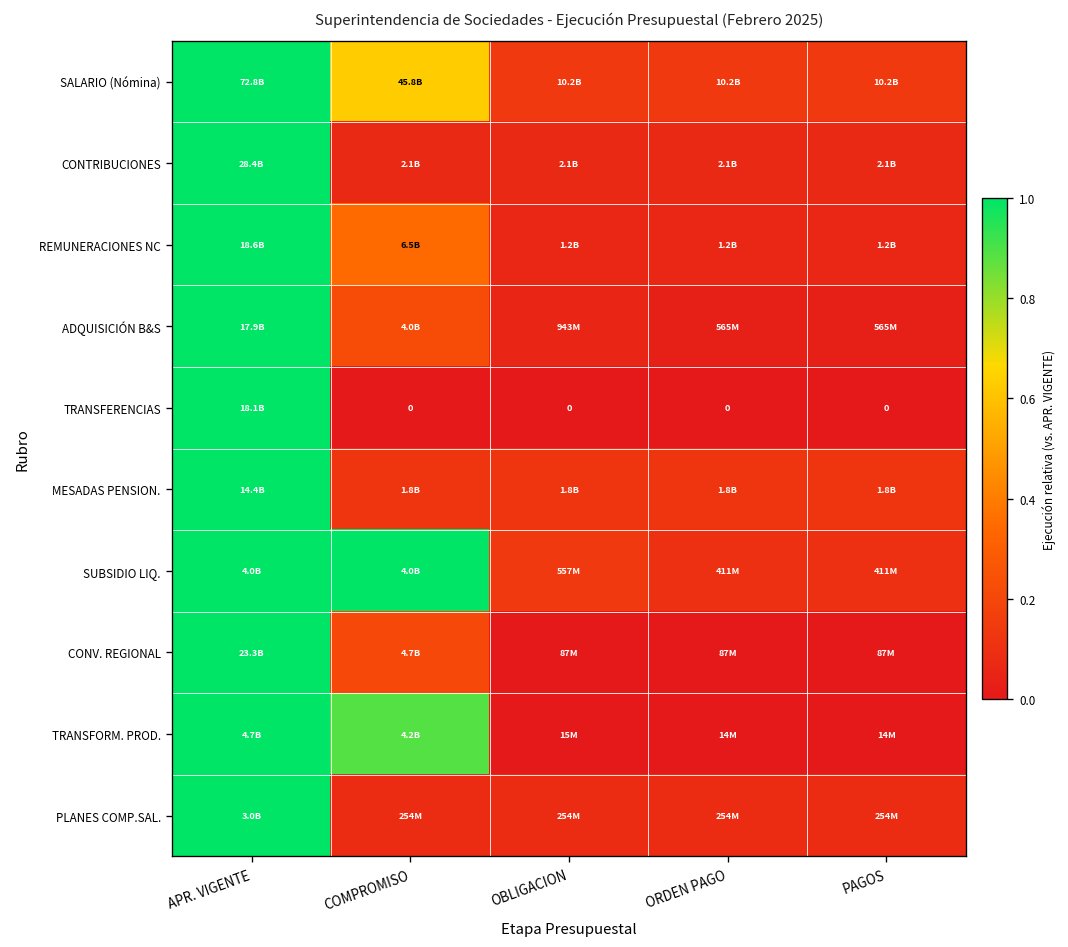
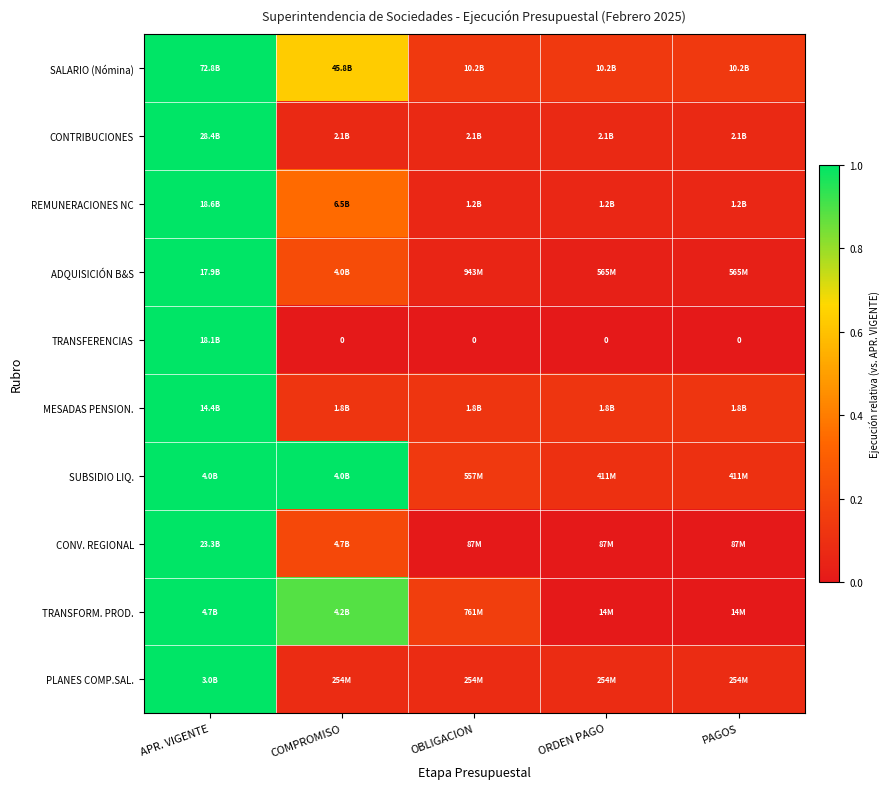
  {
    "SALARIO (Nómina)": {
      "APR. VIGENTE": "72.8B",
      "COMPROMISO": "45.8B",
      "OBLIGACION": "10.2B",
      "ORDEN PAGO": "10.2B",
      "PAGOS": "10.2B"
    },
    "CONTRIBUCIONES": {
      "APR. VIGENTE": "28.4B",
      "COMPROMISO": "2.1B",
      "OBLIGACION": "2.1B",
      "ORDEN PAGO": "2.1B",
      "PAGOS": "2.1B"
    },
    "REMUNERACIONES NC": {
      "APR. VIGENTE": "18.6B",
      "COMPROMISO": "6.5B",
      "OBLIGACION": "1.2B",
      "ORDEN PAGO": "1.2B",
      "PAGOS": "1.2B"
    },
    "ADQUISICIÓN B&S": {
      "APR. VIGENTE": "17.9B",
      "COMPROMISO": "4.0B",
      "OBLIGACION": "943M",
      "ORDEN PAGO": "565M",
      "PAGOS": "565M"
    },
    "TRANSFERENCIAS": {
      "APR. VIGENTE": "18.1B",
      "COMPROMISO": "0",
      "OBLIGACION": "0",
      "ORDEN PAGO": "0",
      "PAGOS": "0"
    },
    "MESADAS PENSION.": {
      "APR. VIGENTE": "14.4B",
      "COMPROMISO": "1.8B",
      "OBLIGACION": "1.8B",
      "ORDEN PAGO": "1.8B",
      "PAGOS": "1.8B"
    },
    "SUBSIDIO LIQ.": {
      "APR. VIGENTE": "4.0B",
      "COMPROMISO": "4.0B",
      "OBLIGACION": "557M",
      "ORDEN PAGO": "411M",
      "PAGOS": "411M"
    },
    "CONV. REGIONAL": {
      "APR. VIGENTE": "23.3B",
      "COMPROMISO": "4.7B",
      "OBLIGACION": "87M",
      "ORDEN PAGO": "87M",
      "PAGOS": "87M"
    },
    "TRANSFORM. PROD.": {
      "APR. VIGENTE": "4.7B",
      "COMPROMISO": "4.2B",
-     "OBLIGACION": "15M",
+     "OBLIGACION": "761M",
      "ORDEN PAGO": "14M",
      "PAGOS": "14M"
    },
    "PLANES COMP.SAL.": {
      "APR. VIGENTE": "3.0B",
      "COMPROMISO": "254M",
      "OBLIGACION": "254M",
      "ORDEN PAGO": "254M",
      "PAGOS": "254M"
    }
  }
